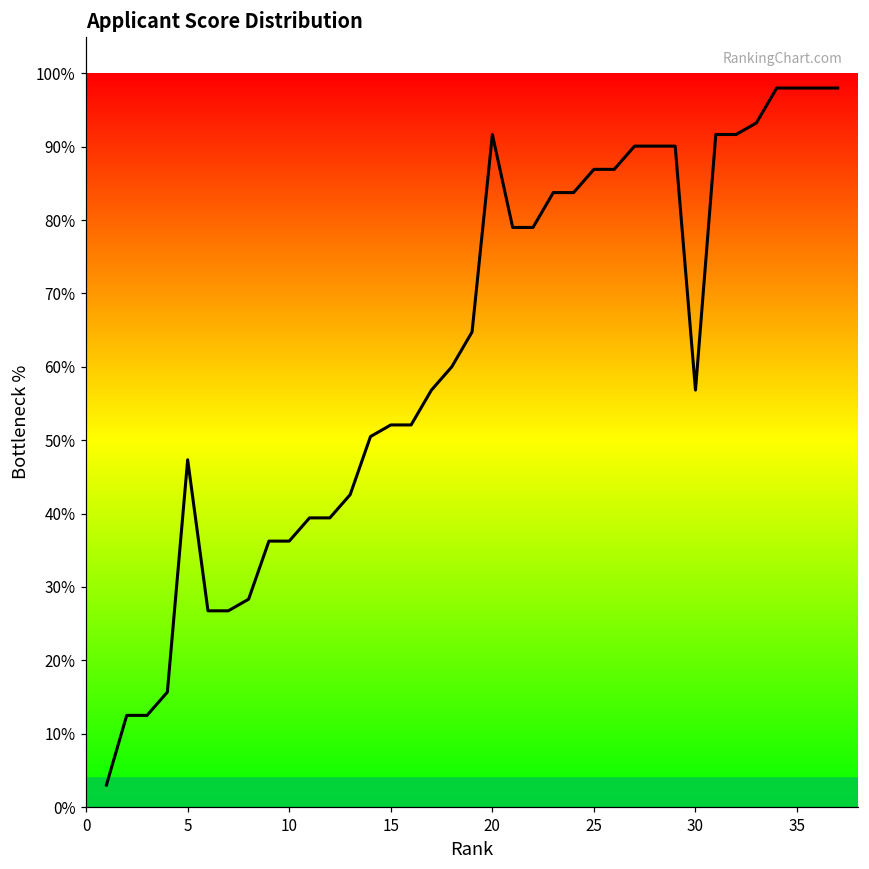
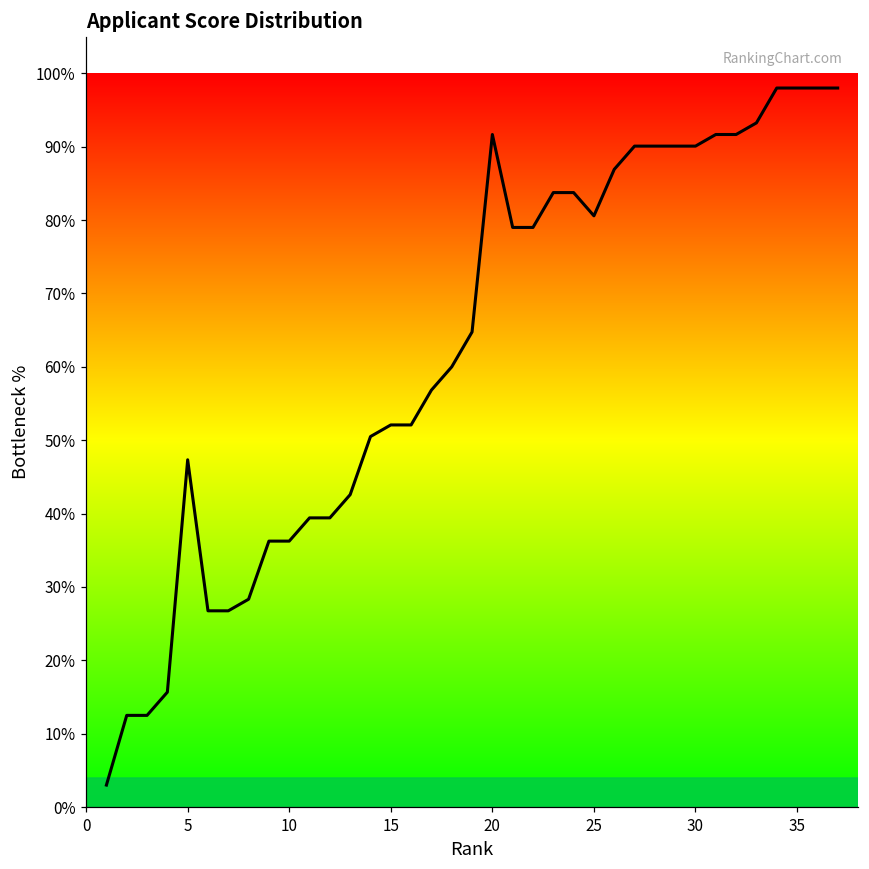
  {
    "5": "47%",
    "10": "36%",
    "15": "52%",
    "20": "92%",
-   "25": "87%",
-   "30": "57%",
+   "25": "81%",
+   "30": "90%",
    "35": "98%"
  }
